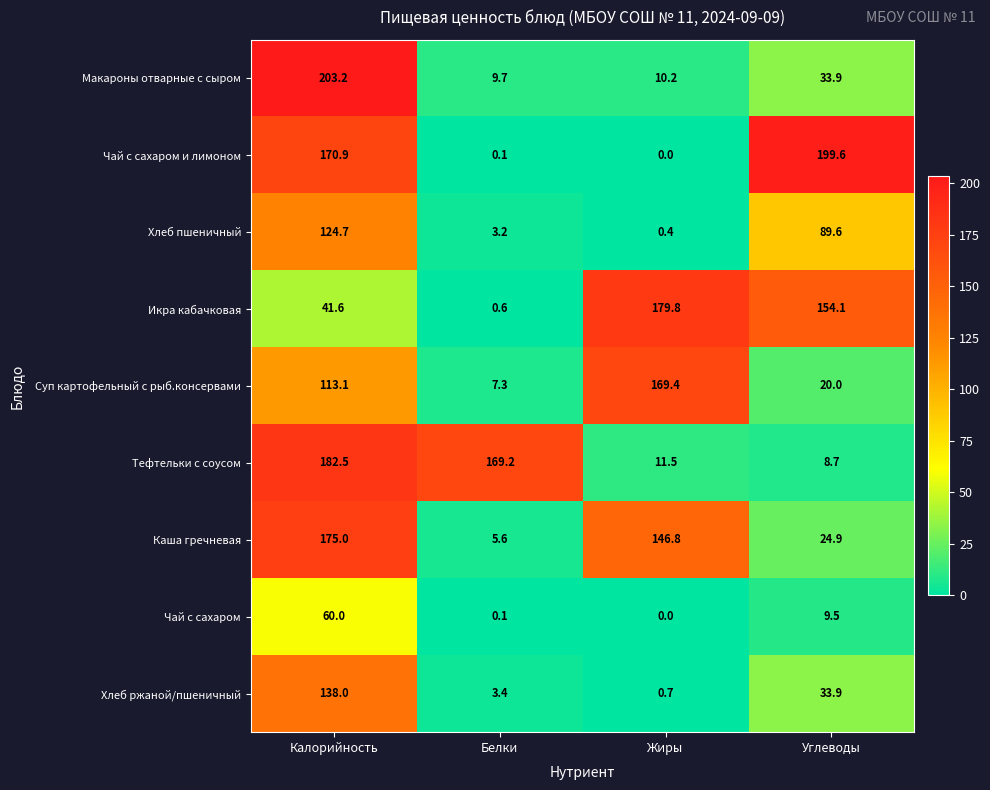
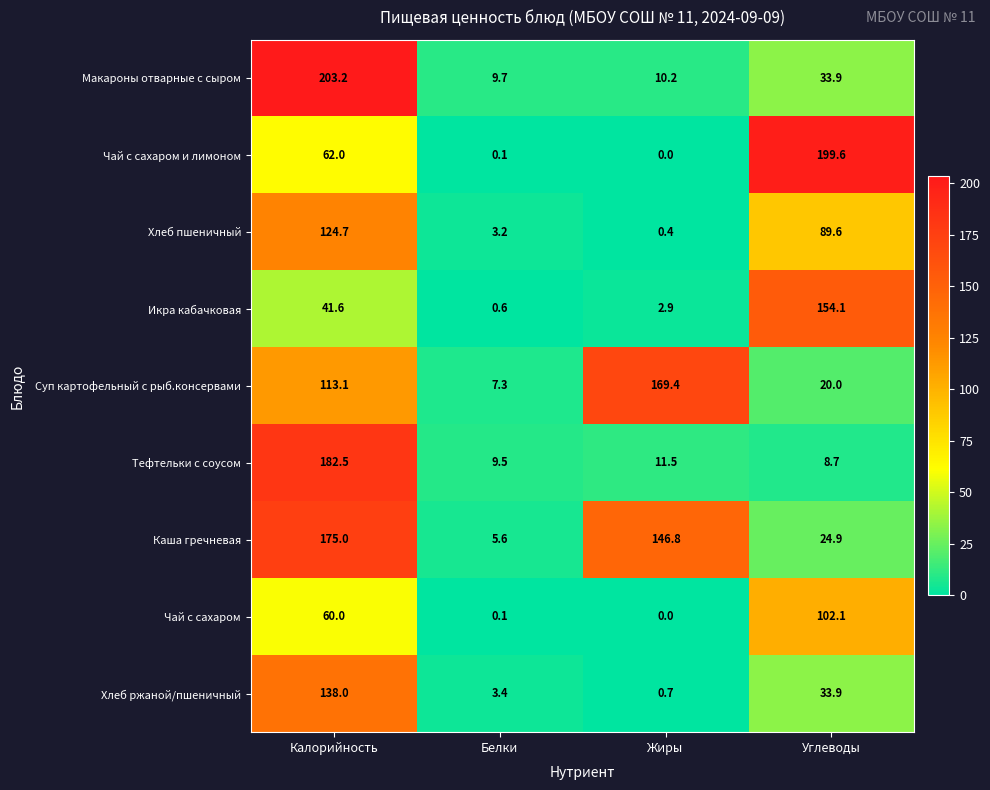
  {
    "Макароны отварные с сыром": {
      "Калорийность": 203.2,
      "Белки": 9.7,
      "Жиры": 10.2,
      "Углеводы": 33.9
    },
    "Чай с сахаром и лимоном": {
-     "Калорийность": 170.9,
+     "Калорийность": 62.0,
      "Белки": 0.1,
      "Жиры": 0.0,
      "Углеводы": 199.6
    },
    "Хлеб пшеничный": {
      "Калорийность": 124.7,
      "Белки": 3.2,
      "Жиры": 0.4,
      "Углеводы": 89.6
    },
    "Икра кабачковая": {
      "Калорийность": 41.6,
      "Белки": 0.6,
-     "Жиры": 179.8,
+     "Жиры": 2.9,
      "Углеводы": 154.1
    },
    "Суп картофельный с рыб.консервами": {
      "Калорийность": 113.1,
      "Белки": 7.3,
      "Жиры": 169.4,
      "Углеводы": 20.0
    },
    "Тефтельки с соусом": {
      "Калорийность": 182.5,
-     "Белки": 169.2,
+     "Белки": 9.5,
      "Жиры": 11.5,
      "Углеводы": 8.7
    },
    "Каша гречневая": {
      "Калорийность": 175.0,
      "Белки": 5.6,
      "Жиры": 146.8,
      "Углеводы": 24.9
    },
    "Чай с сахаром": {
      "Калорийность": 60.0,
      "Белки": 0.1,
      "Жиры": 0.0,
-     "Углеводы": 9.5
+     "Углеводы": 102.1
    },
    "Хлеб ржаной/пшеничный": {
      "Калорийность": 138.0,
      "Белки": 3.4,
      "Жиры": 0.7,
      "Углеводы": 33.9
    }
  }
